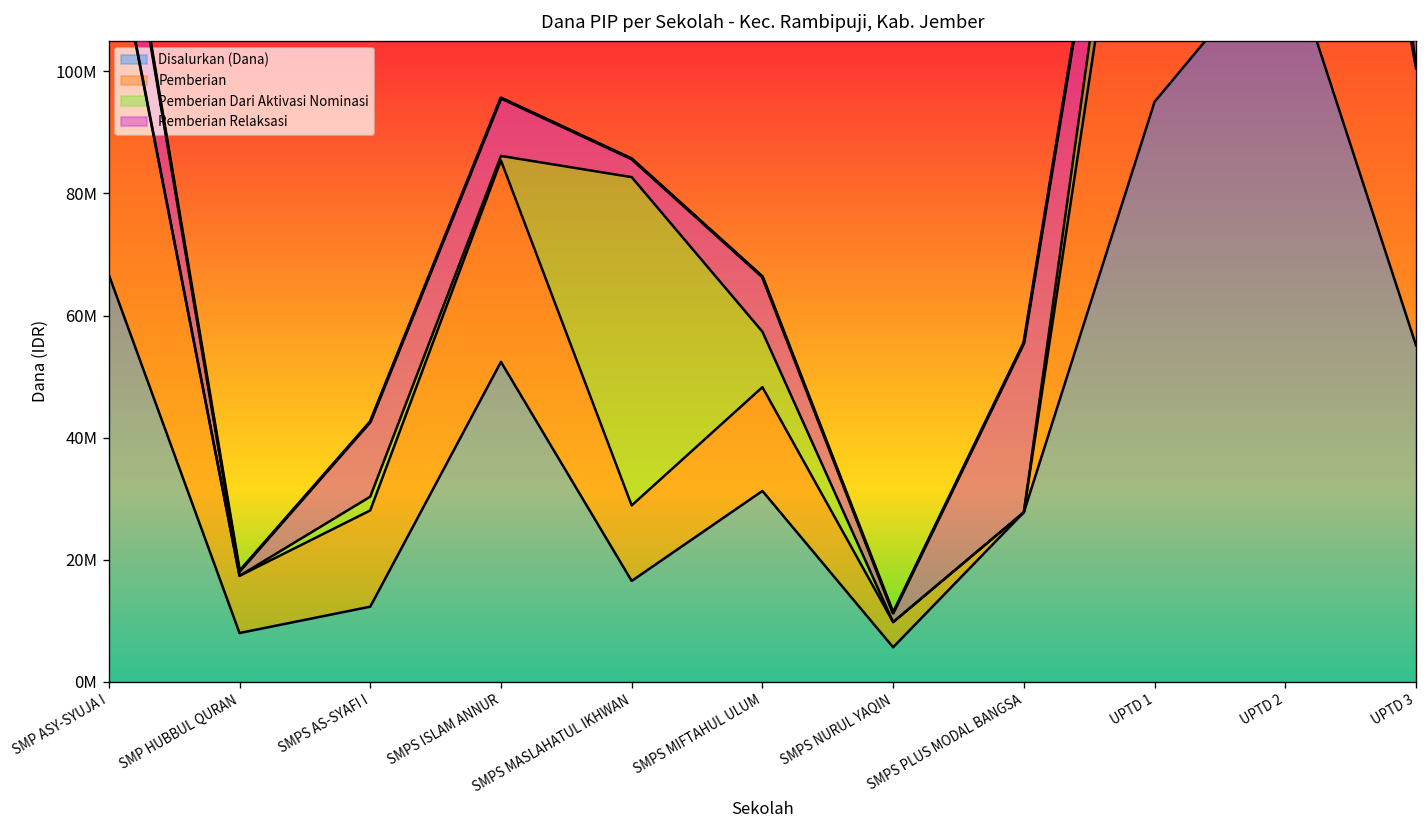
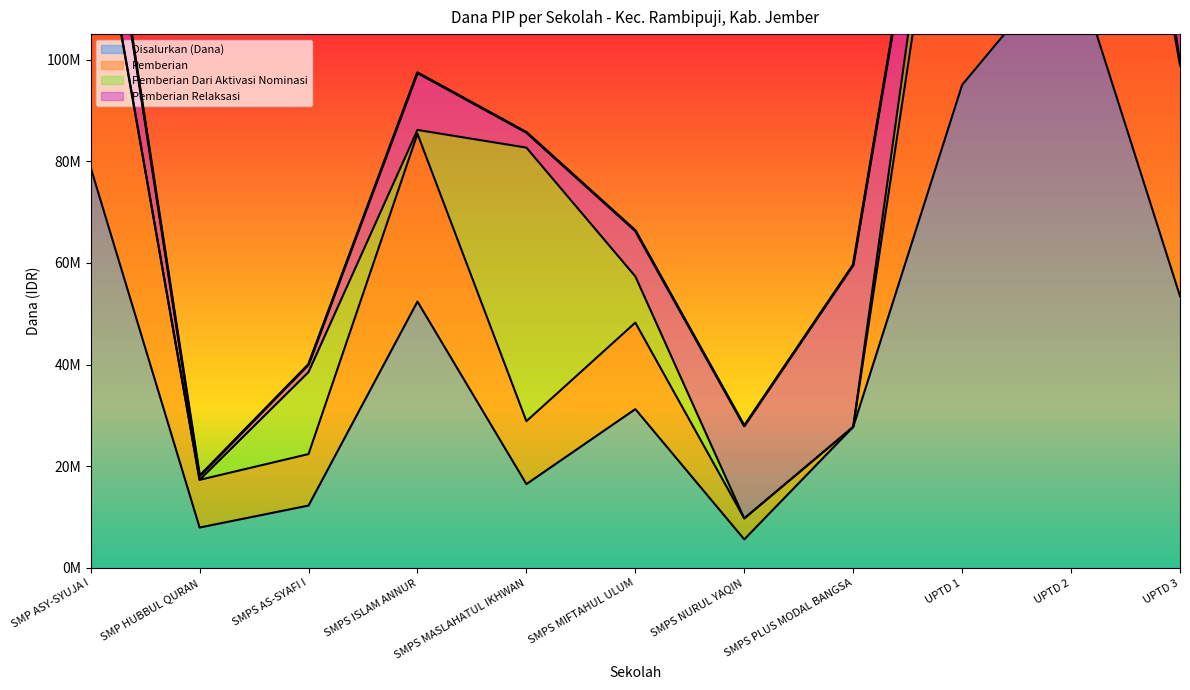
  {
    "Disalurkan (Dana)": {
-     "SMP ASY-SYUJA I": 67000000,
+     "SMP ASY-SYUJA I": 79000000,
      "SMP HUBBUL QURAN": 8000000,
      "SMPS AS-SYAFI I": 12000000,
      "SMPS ISLAM ANNUR": 52000000,
      "SMPS MASLAHATUL IKHWAN": 17000000,
      "SMPS MIFTAHUL ULUM": 31000000,
      "SMPS NURUL YAQIN": 6000000,
      "UPTD 1": 95000000,
-     "UPTD 3": 55000000
+     "UPTD 3": 53000000
    },
    "Pemberian": {
-     "SMPS AS-SYAFI I": 16000000,
+     "SMPS AS-SYAFI I": 10000000,
      "SMPS ISLAM ANNUR": 33000000,
      "SMPS MASLAHATUL IKHWAN": 12000000,
      "SMPS MIFTAHUL ULUM": 17000000,
      "UPTD 3": 45000000
    },
    "Pemberian Dari Aktivasi Nominasi": {
-     "SMPS AS-SYAFI I": 2000000,
+     "SMPS AS-SYAFI I": 16000000,
      "SMPS ISLAM ANNUR": 1000000,
      "SMPS MASLAHATUL IKHWAN": 54000000,
      "SMPS MIFTAHUL ULUM": 9000000,
      "UPTD 3": 1000000
    },
    "Pemberian Relaksasi": {
      "SMP HUBBUL QURAN": 1000000,
-     "SMPS AS-SYAFI I": 12000000,
-     "SMPS ISLAM ANNUR": 9000000,
+     "SMPS AS-SYAFI I": 2000000,
+     "SMPS ISLAM ANNUR": 11000000,
      "SMPS MASLAHATUL IKHWAN": 3000000,
      "SMPS MIFTAHUL ULUM": 9000000,
-     "SMPS NURUL YAQIN": 2000000,
-     "SMPS PLUS MODAL BANGSA": 28000000
+     "SMPS NURUL YAQIN": 18000000,
+     "SMPS PLUS MODAL BANGSA": 32000000
    }
  }
